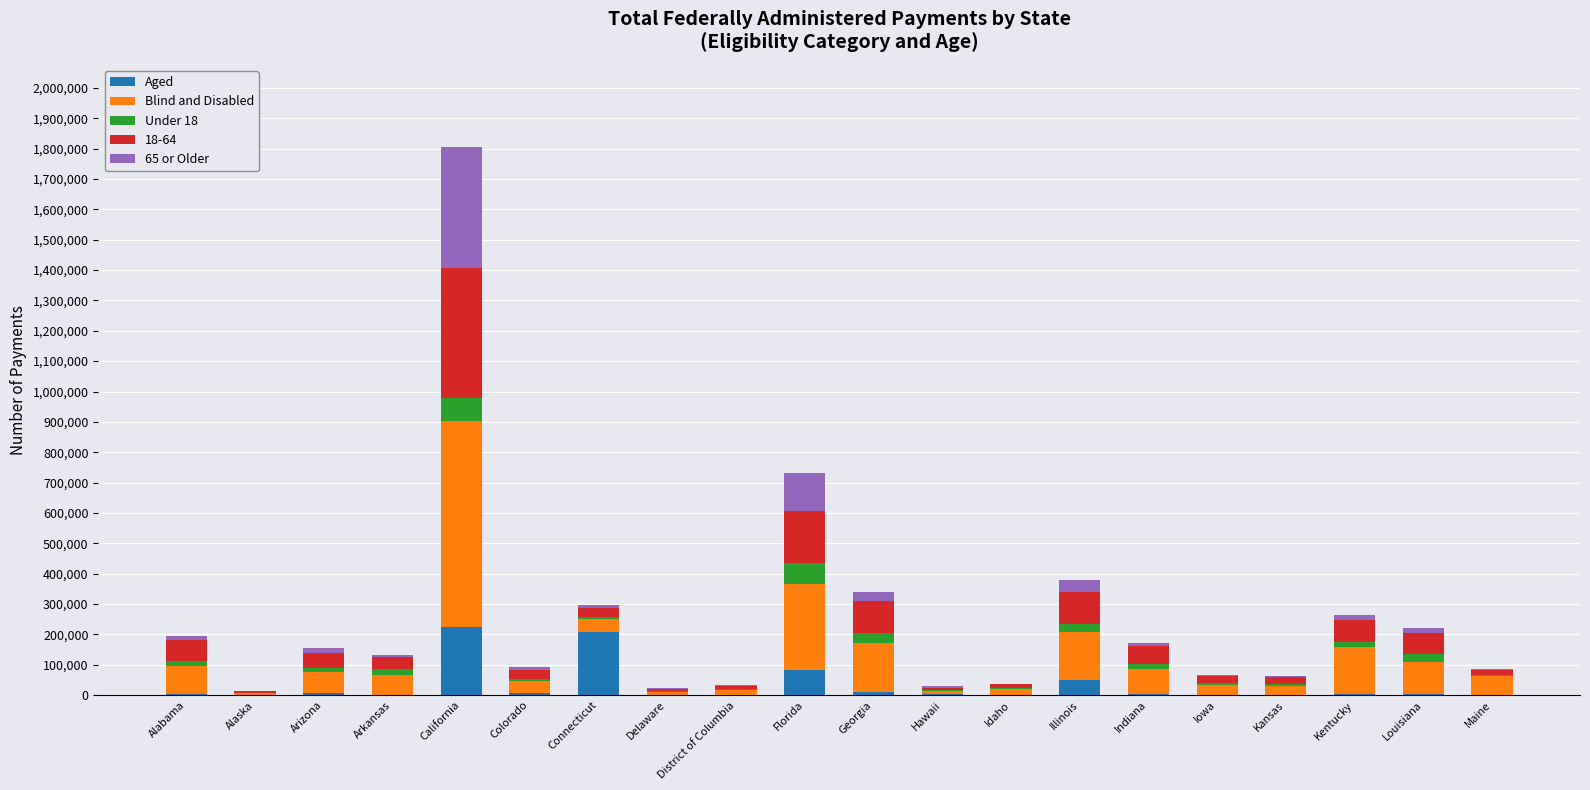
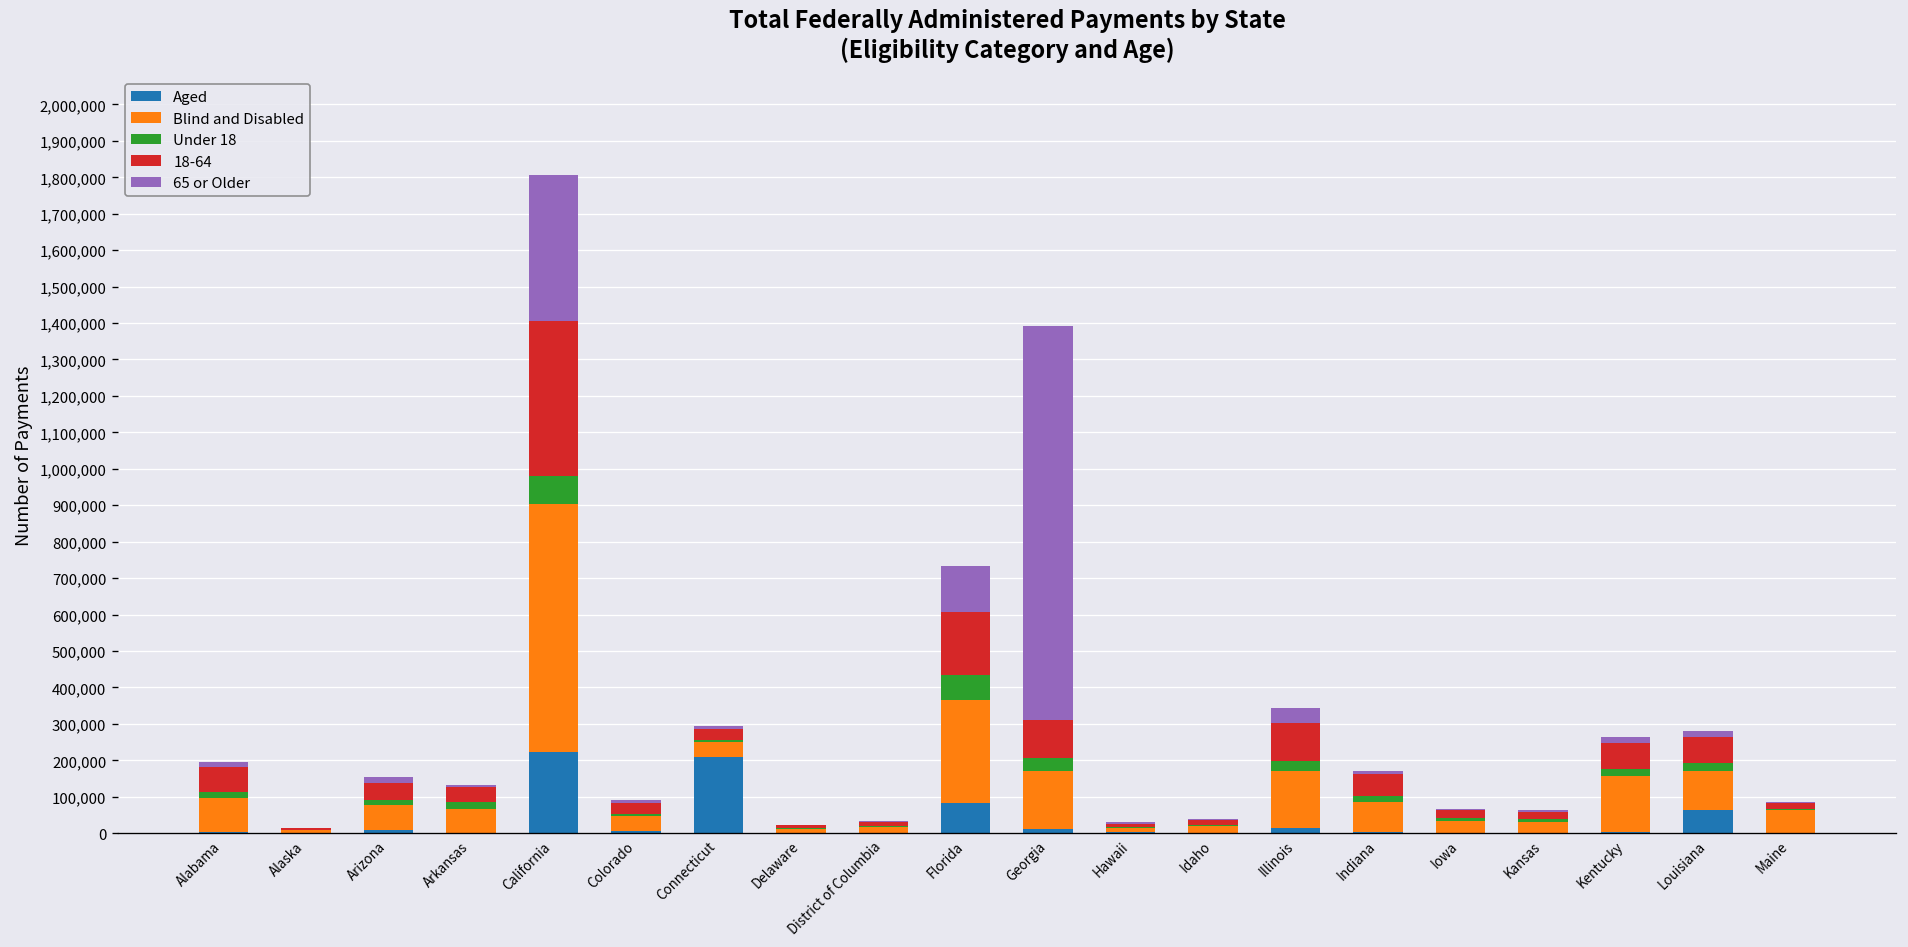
  {
    "Aged": {
      "Arizona": "10,000",
      "California": "220,000",
      "Connecticut": "210,000",
      "Florida": "80,000",
      "Georgia": "10,000",
-     "Illinois": "50,000",
-     "Louisiana": "0"
+     "Illinois": "20,000",
+     "Louisiana": "60,000"
    },
    "Blind and Disabled": {
      "Alabama": "90,000",
      "Arizona": "70,000",
      "Arkansas": "70,000",
      "California": "680,000",
      "Colorado": "40,000",
      "Connecticut": "40,000",
      "Delaware": "10,000",
      "District of Columbia": "20,000",
      "Florida": "280,000",
      "Georgia": "160,000",
      "Hawaii": "10,000",
      "Idaho": "20,000",
      "Illinois": "160,000",
      "Indiana": "80,000",
      "Iowa": "30,000",
      "Kansas": "30,000",
      "Kentucky": "150,000",
      "Louisiana": "110,000",
      "Maine": "60,000"
    },
    "Under 18": {
      "Alabama": "20,000",
      "Arizona": "10,000",
      "Arkansas": "20,000",
      "California": "80,000",
      "Florida": "70,000",
      "Georgia": "40,000",
      "Illinois": "30,000",
      "Indiana": "20,000",
      "Kentucky": "20,000",
      "Louisiana": "20,000"
    },
    "18-64": {
      "Alabama": "70,000",
      "Arizona": "50,000",
      "Arkansas": "40,000",
      "California": "430,000",
      "Colorado": "30,000",
      "Connecticut": "30,000",
      "District of Columbia": "10,000",
      "Florida": "170,000",
      "Georgia": "110,000",
      "Hawaii": "10,000",
      "Idaho": "10,000",
      "Illinois": "110,000",
      "Indiana": "60,000",
      "Iowa": "20,000",
      "Kansas": "20,000",
      "Kentucky": "70,000",
      "Louisiana": "70,000",
      "Maine": "20,000"
    },
    "65 or Older": {
      "Alabama": "10,000",
      "Arizona": "20,000",
      "California": "400,000",
      "Colorado": "10,000",
      "Connecticut": "10,000",
      "Florida": "130,000",
-     "Georgia": "30,000",
+     "Georgia": "1,080,000",
      "Illinois": "40,000",
      "Indiana": "10,000",
      "Kentucky": "20,000",
      "Louisiana": "20,000"
    }
  }
